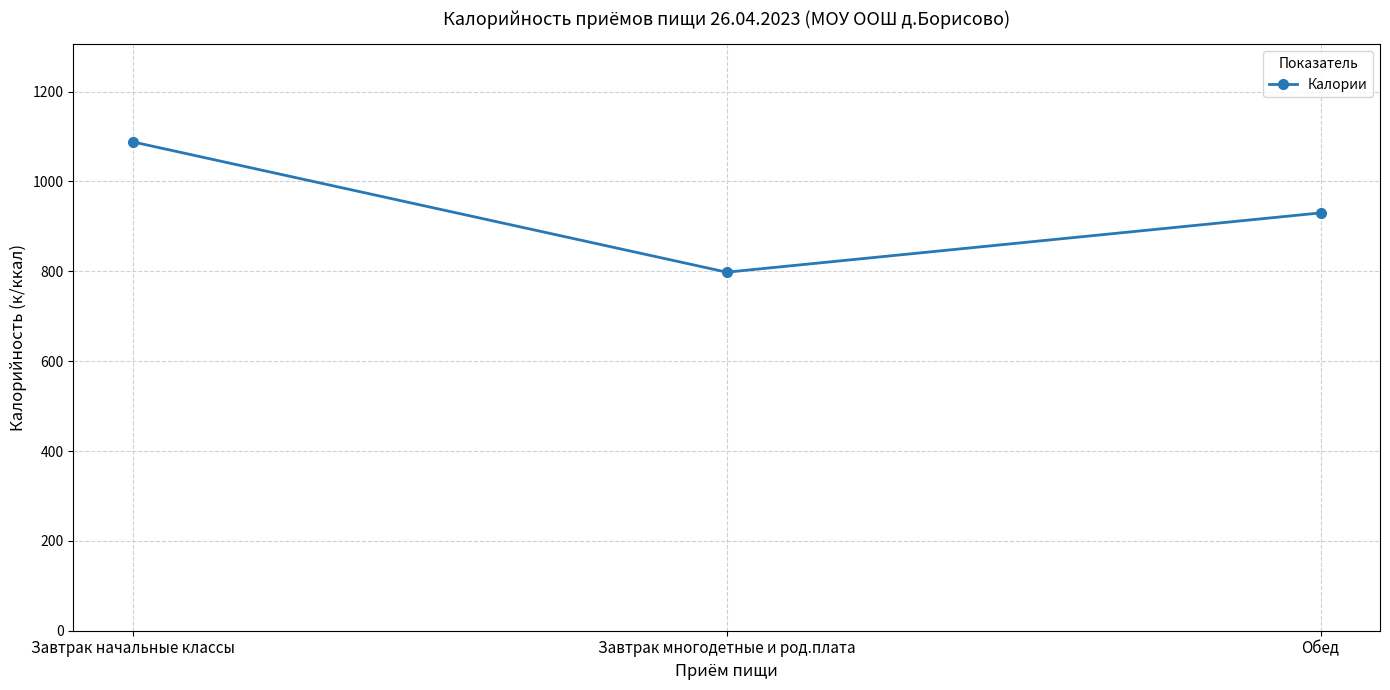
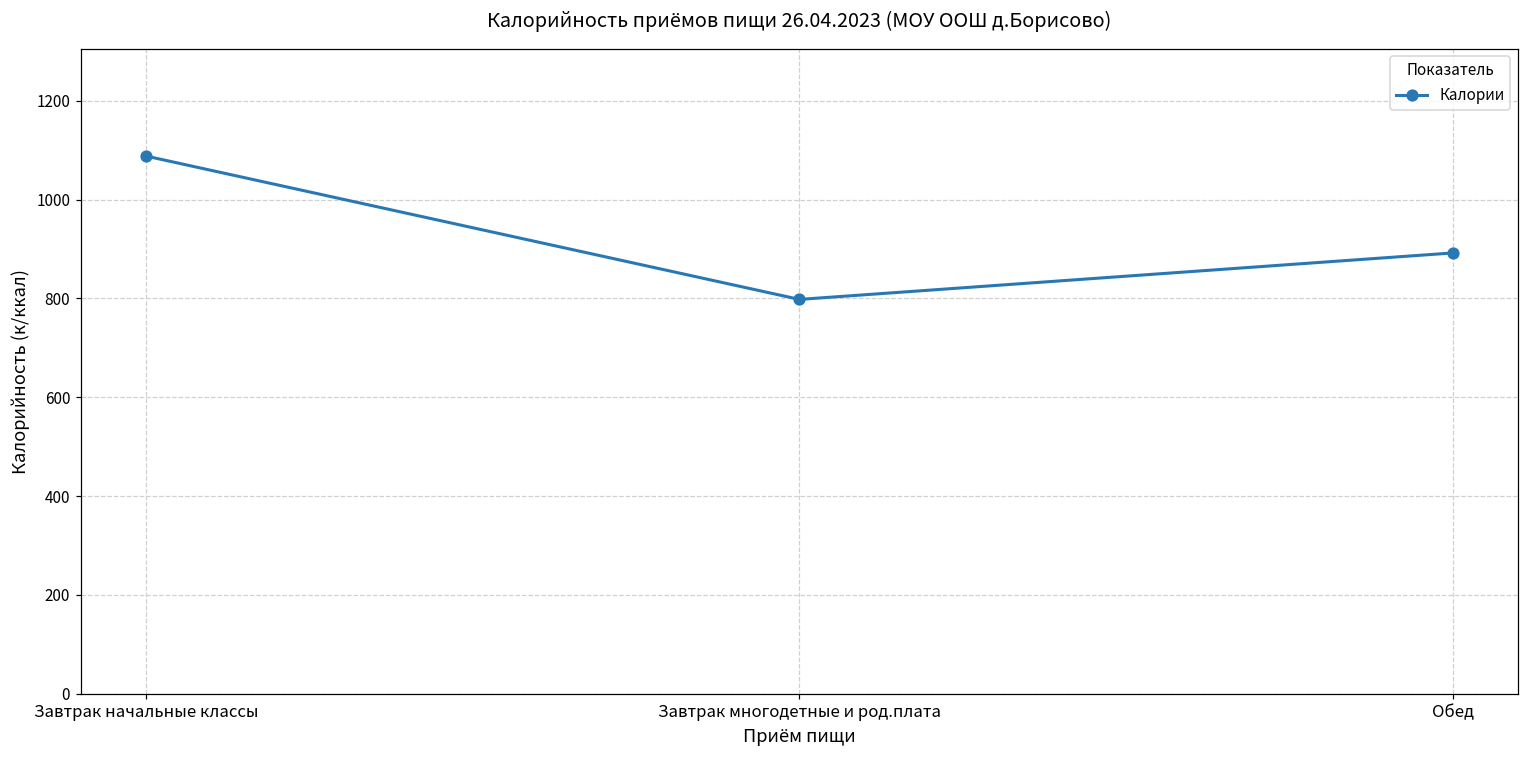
  {
    "Завтрак начальные классы": 1090,
    "Завтрак многодетные и род.плата": 800,
-   "Обед": 930
+   "Обед": 890
  }
